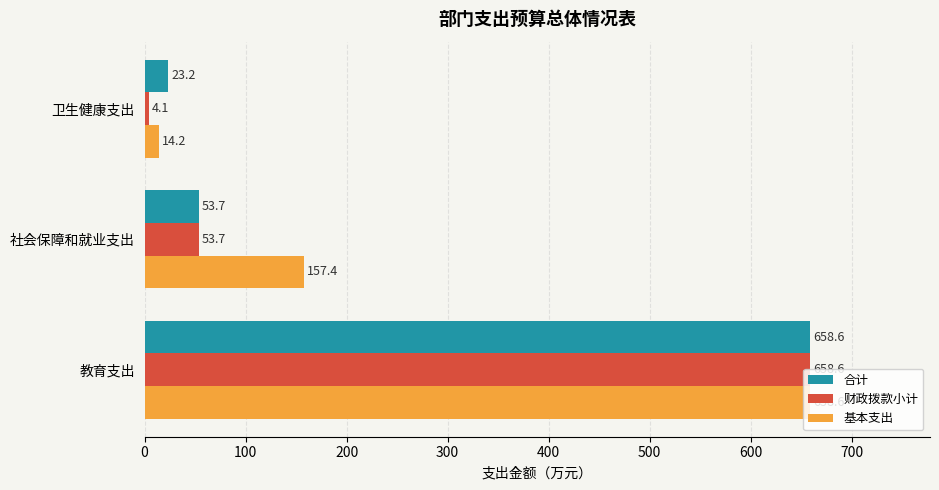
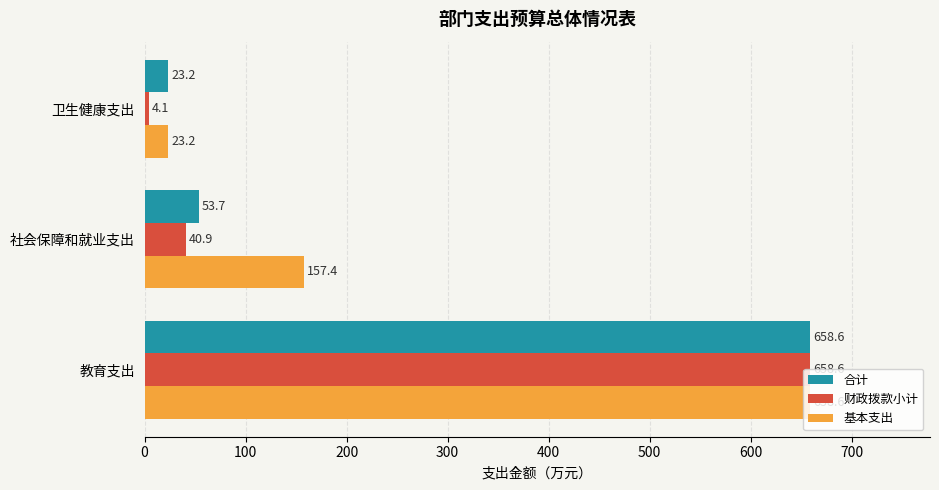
  {
    "合计": {
      "卫生健康支出": 23.2,
      "社会保障和就业支出": 53.7,
      "教育支出": 658.6
    },
    "财政拨款小计": {
      "卫生健康支出": 4.1,
-     "社会保障和就业支出": 53.7
+     "社会保障和就业支出": 40.9
    },
    "基本支出": {
-     "卫生健康支出": 14.2,
+     "卫生健康支出": 23.2,
      "社会保障和就业支出": 157.4
    }
  }
